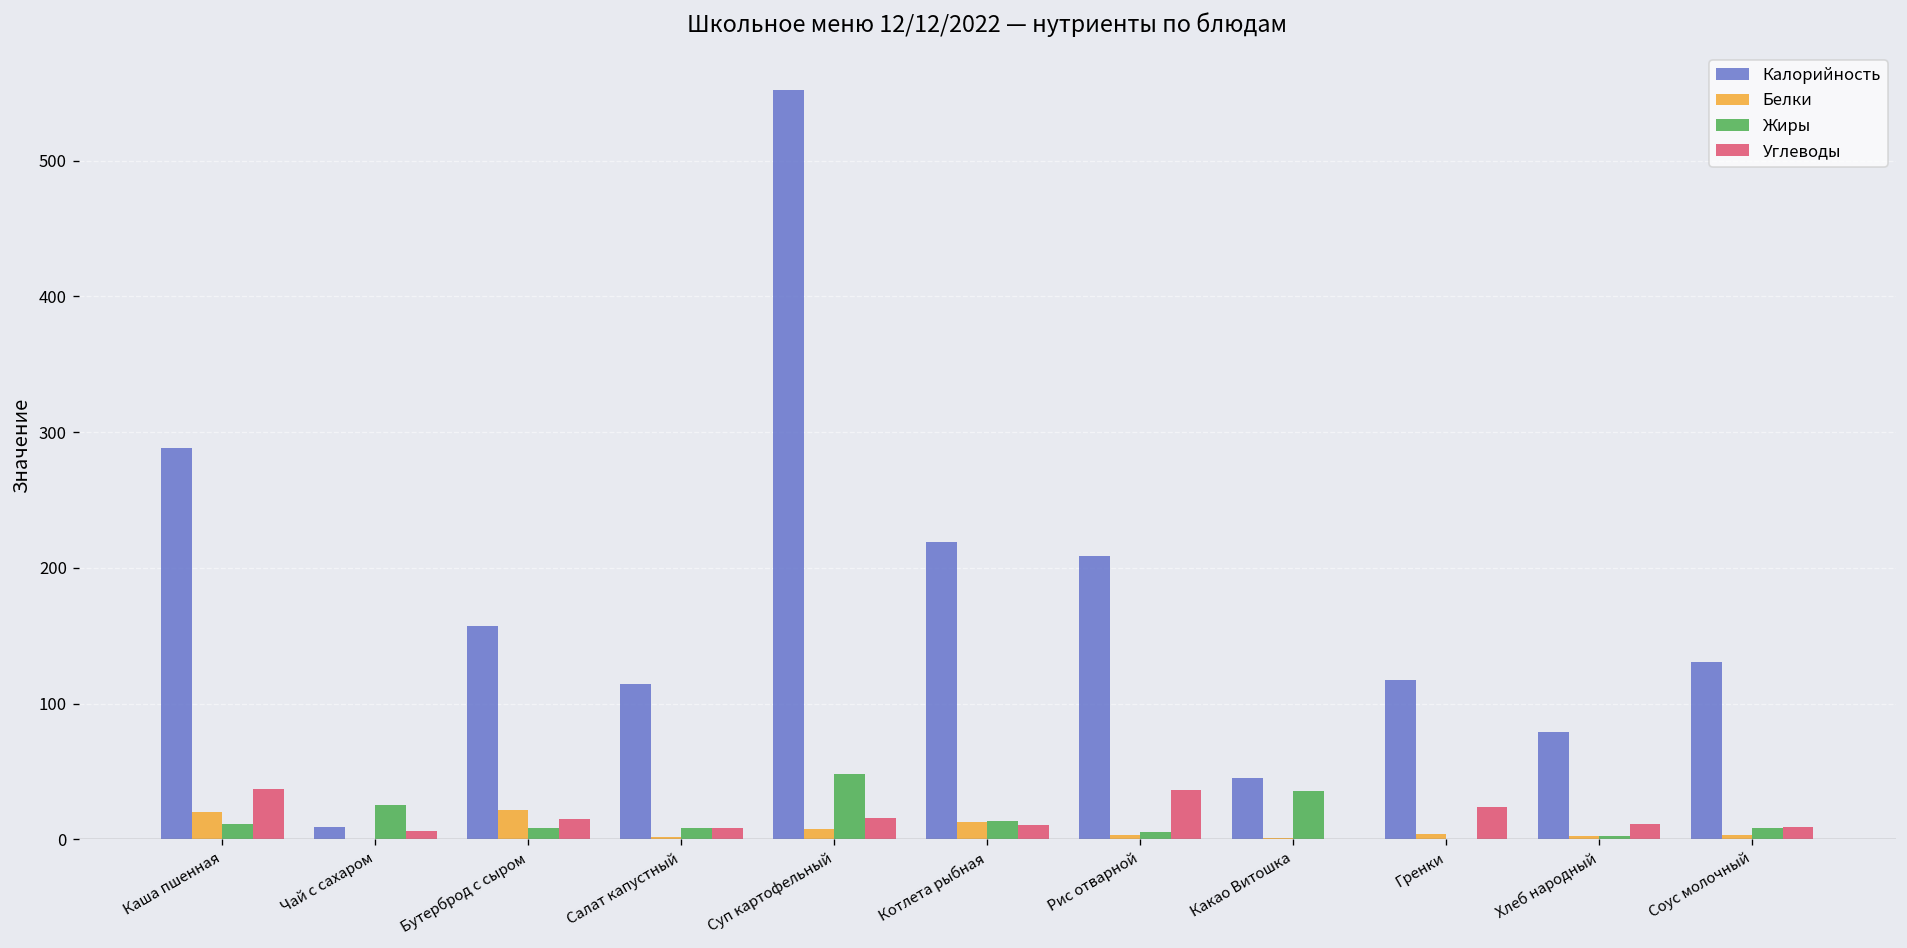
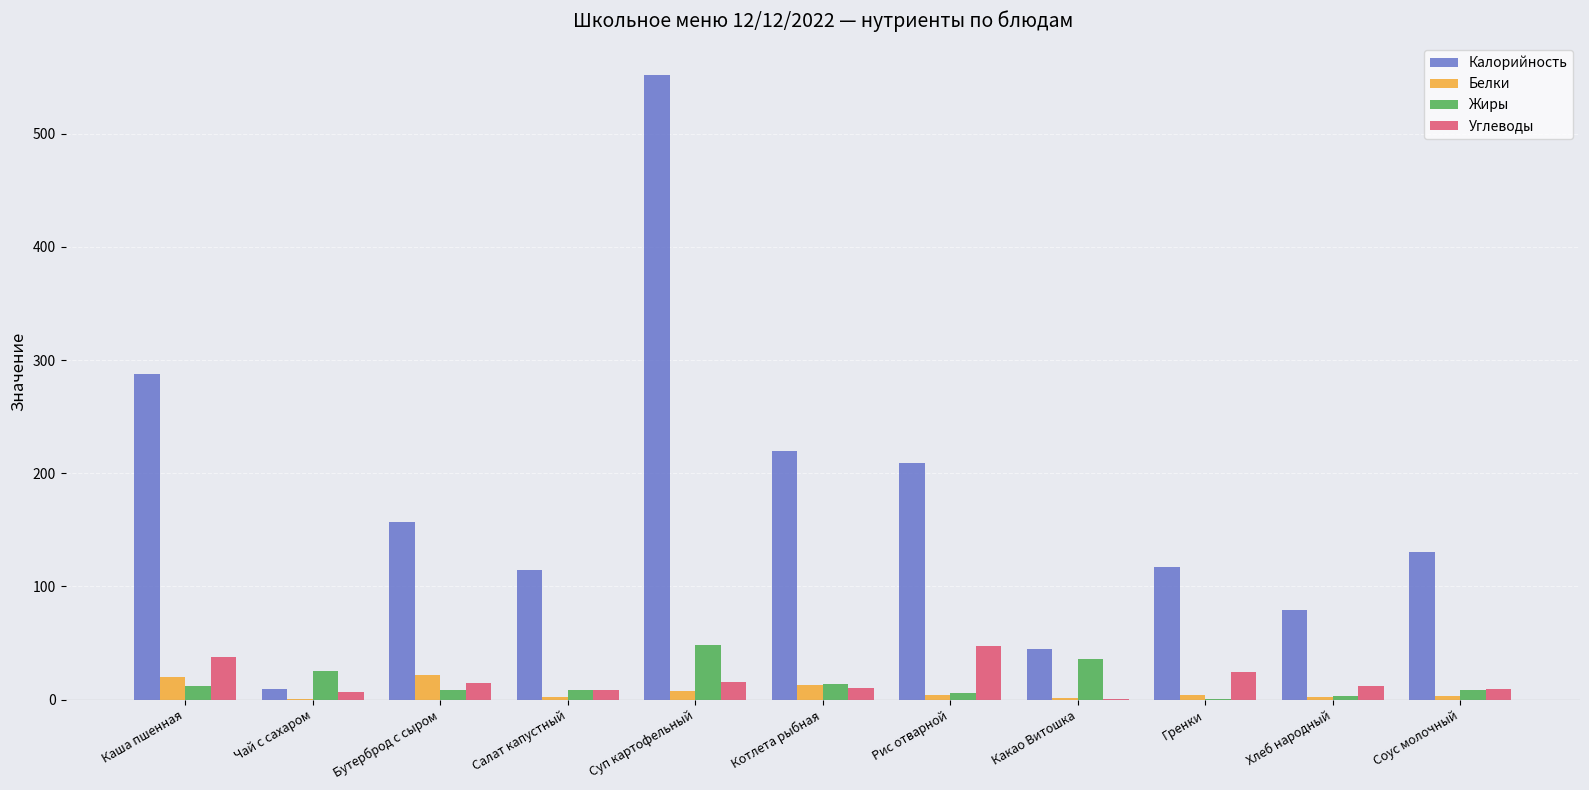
  {
    "Калорийность": {
      "Каша пшенная": 288,
      "Чай с сахаром": 9,
      "Бутерброд с сыром": 157,
      "Салат капустный": 114,
      "Суп картофельный": 552,
      "Котлета рыбная": 219,
      "Рис отварной": 209,
      "Какао Витошка": 45,
      "Гренки": 118,
      "Хлеб народный": 80,
      "Соус молочный": 131
    },
    "Белки": {
      "Каша пшенная": 20,
      "Бутерброд с сыром": 22,
      "Суп картофельный": 8,
      "Котлета рыбная": 13,
      "Рис отварной": 4,
      "Гренки": 4,
      "Хлеб народный": 2,
      "Соус молочный": 4
    },
    "Жиры": {
      "Каша пшенная": 12,
      "Чай с сахаром": 26,
      "Бутерброд с сыром": 8,
      "Салат капустный": 8,
      "Суп картофельный": 48,
      "Котлета рыбная": 14,
      "Рис отварной": 5,
      "Какао Витошка": 36,
      "Хлеб народный": 3,
      "Соус молочный": 9
    },
    "Углеводы": {
      "Каша пшенная": 38,
      "Чай с сахаром": 7,
      "Бутерброд с сыром": 15,
      "Салат капустный": 8,
      "Суп картофельный": 16,
      "Котлета рыбная": 10,
-     "Рис отварной": 36,
+     "Рис отварной": 48,
      "Гренки": 24,
      "Хлеб народный": 12,
      "Соус молочный": 10
    }
  }
